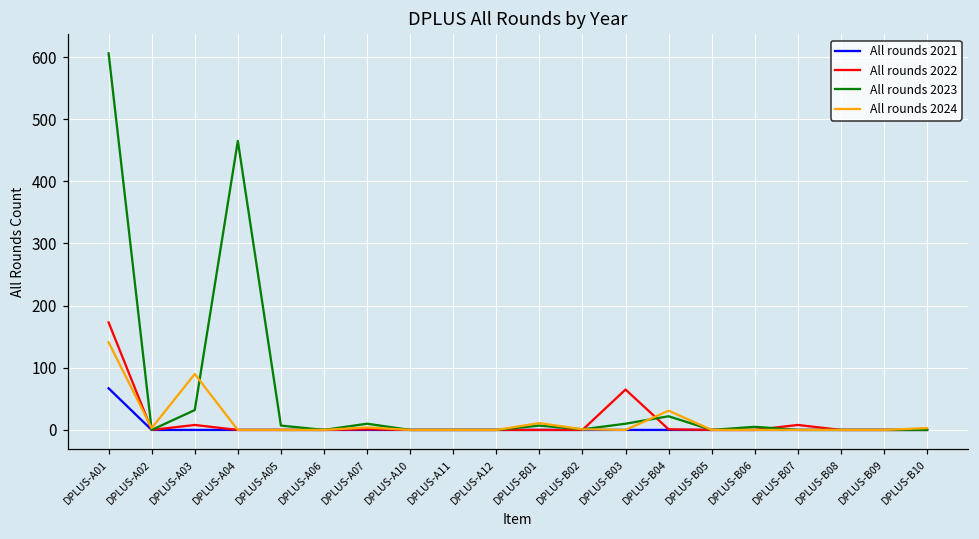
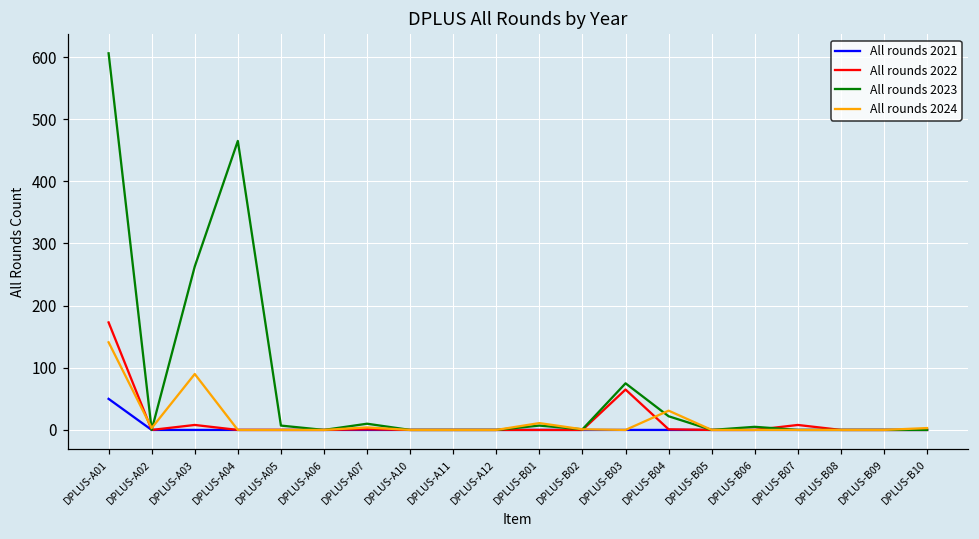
  {
    "All rounds 2021": {
-     "DPLUS-A01": 70,
+     "DPLUS-A01": 50,
      "DPLUS-A03": 0
    },
    "All rounds 2022": {
      "DPLUS-A01": 170,
      "DPLUS-A03": 10,
      "DPLUS-B03": 70,
      "DPLUS-B07": 10
    },
    "All rounds 2023": {
      "DPLUS-A01": 610,
-     "DPLUS-A03": 30,
+     "DPLUS-A03": 260,
      "DPLUS-A04": 470,
      "DPLUS-A05": 10,
      "DPLUS-A07": 10,
-     "DPLUS-B03": 10,
+     "DPLUS-B03": 80,
      "DPLUS-B04": 20,
      "DPLUS-B06": 10
    },
    "All rounds 2024": {
      "DPLUS-A01": 140,
      "DPLUS-A03": 90,
      "DPLUS-B04": 30
    }
  }
